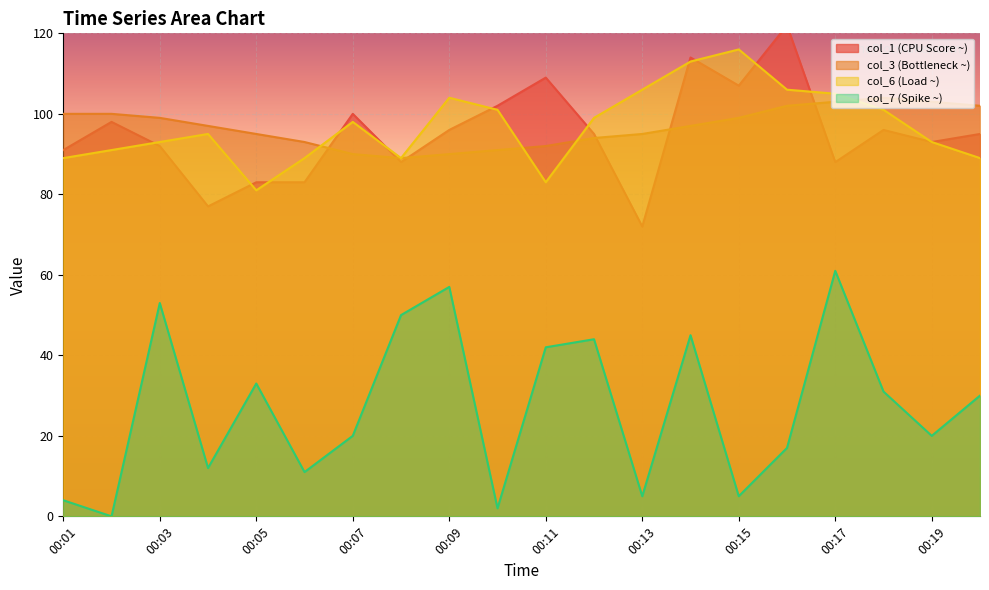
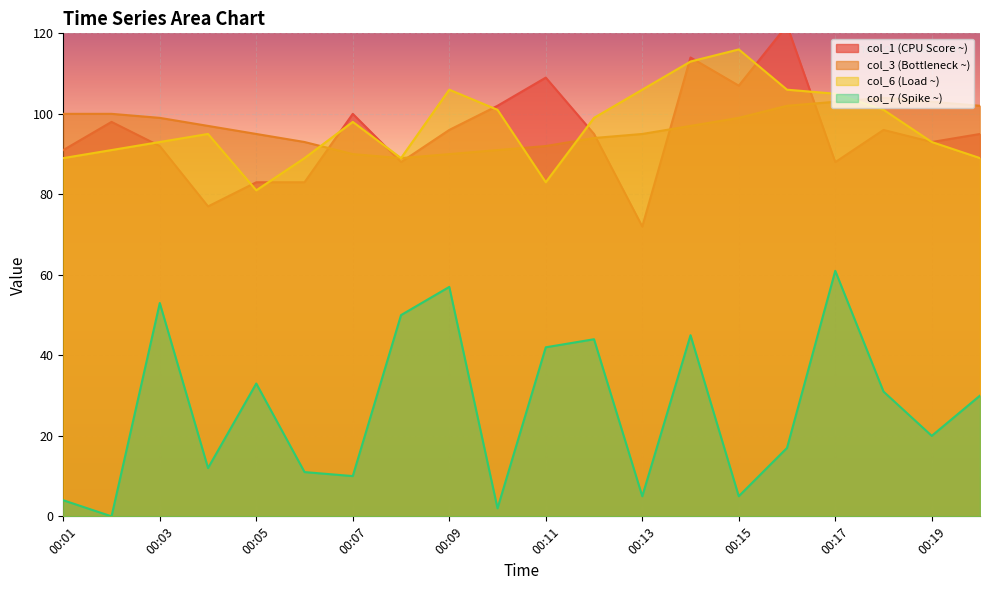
  {
    "col_6 (Load ~)": {
      "00:01": 89,
      "00:03": 93,
      "00:05": 81,
      "00:07": 98,
-     "00:09": 104,
+     "00:09": 106,
      "00:11": 83,
      "00:13": 106,
      "00:15": 116
    },
    "col_7 (Spike ~)": {
      "00:01": 4,
      "00:03": 53,
      "00:05": 33,
-     "00:07": 20,
+     "00:07": 10,
      "00:09": 57,
      "00:11": 42,
      "00:13": 5,
      "00:15": 5,
      "00:17": 61,
      "00:19": 20
    }
  }
